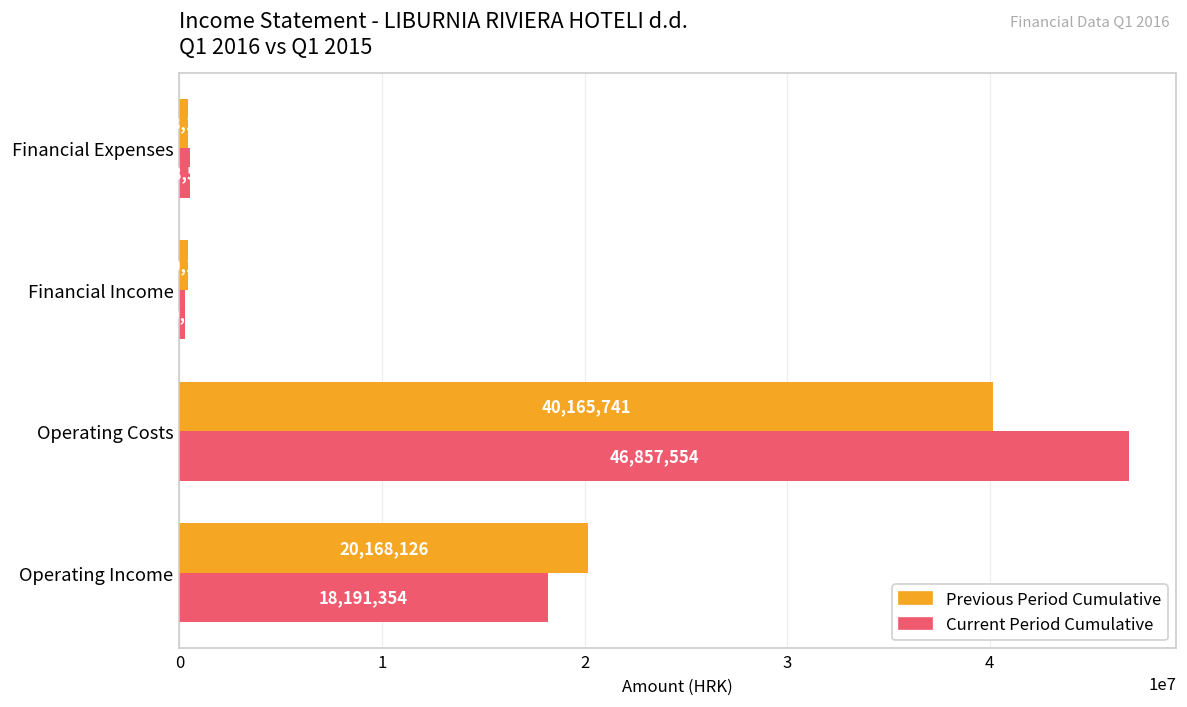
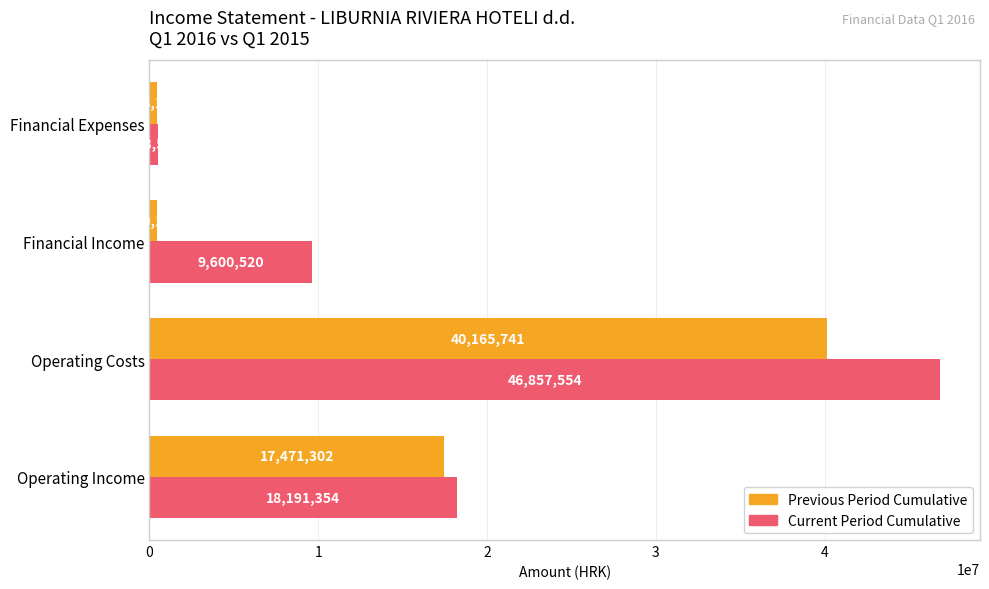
  {
    "Previous Period Cumulative": {
      "Operating Costs": "40,165,741",
-     "Operating Income": "20,168,126"
+     "Operating Income": "17,471,302"
    },
    "Current Period Cumulative": {
      "Financial Expenses": "500000",
-     "Financial Income": "300000"
+     "Financial Income": "9600000"
    }
  }
